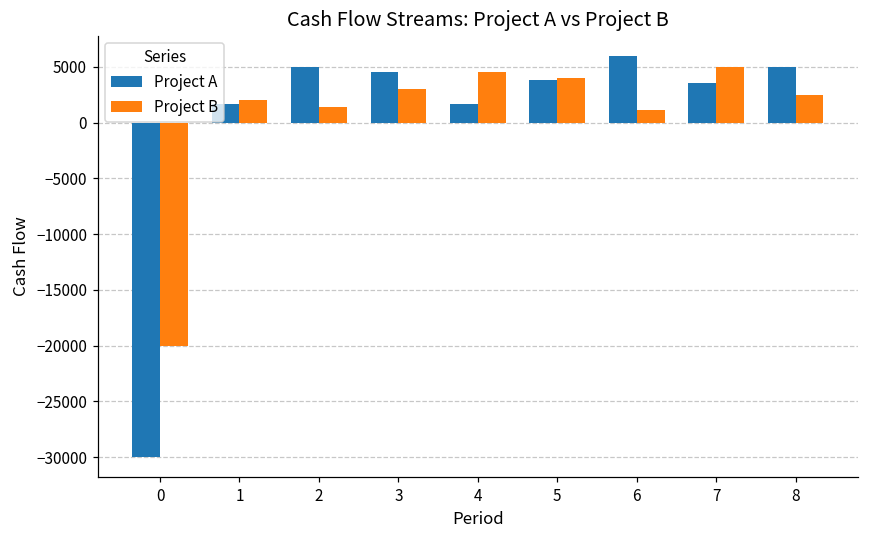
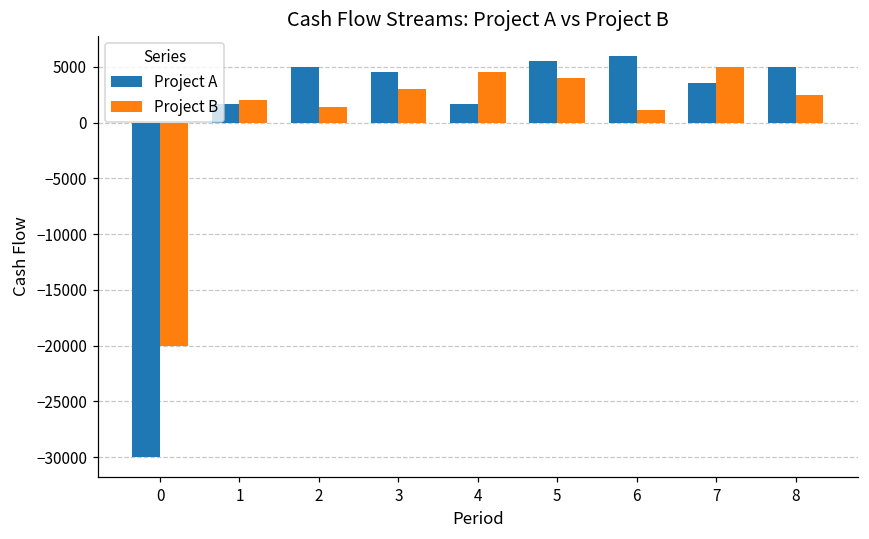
  {
    "Project A": {
      "0": -30000,
      "1": 1700,
      "2": 5000,
      "3": 4500,
      "4": 1600,
-     "5": 3800,
+     "5": 5500,
      "6": 6000,
      "7": 3600,
      "8": 5000
    },
    "Project B": {
      "0": -20000,
      "1": 2000,
      "2": 1400,
      "3": 3000,
      "4": 4500,
      "5": 4000,
      "6": 1100,
      "7": 5000,
      "8": 2500
    }
  }
